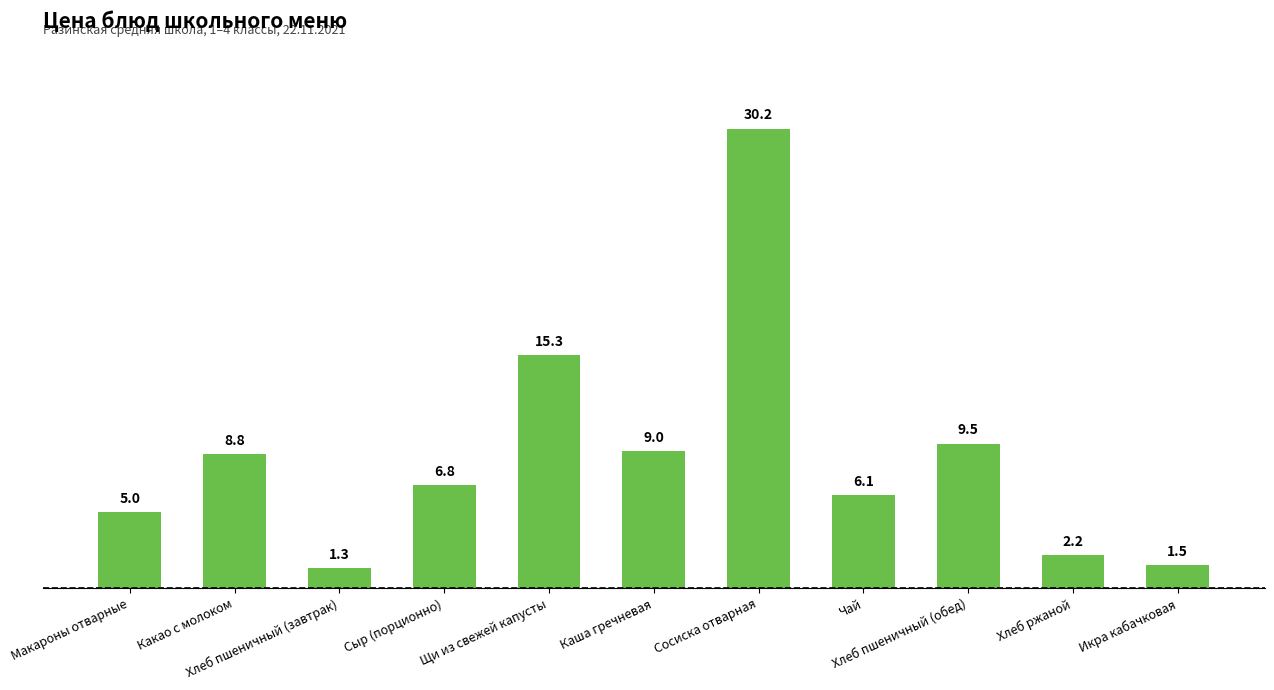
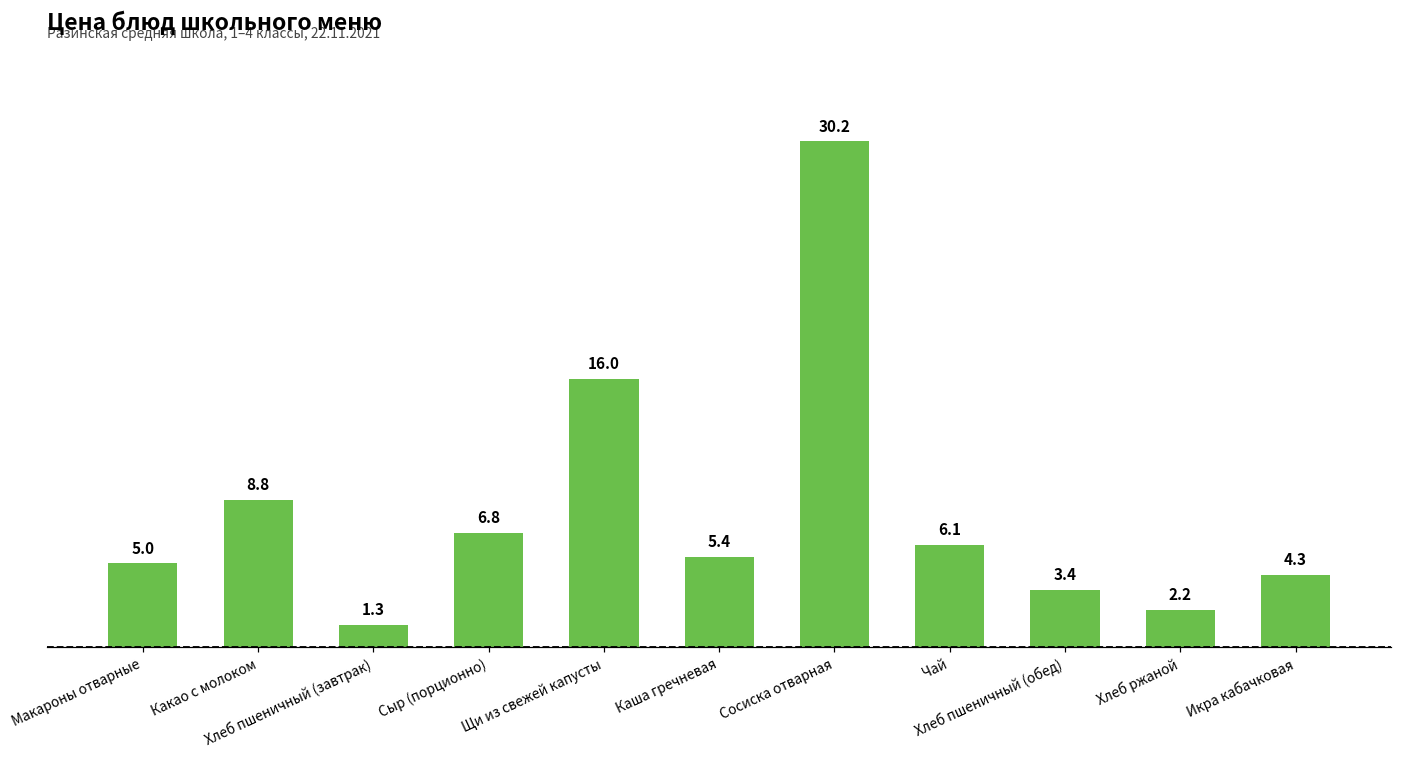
  {
    "Макароны отварные": 5.0,
    "Какао с молоком": 8.8,
    "Хлеб пшеничный (завтрак)": 1.3,
    "Сыр (порционно)": 6.8,
-   "Щи из свежей капусты": 15.3,
-   "Каша гречневая": 9.0,
+   "Щи из свежей капусты": 16.0,
+   "Каша гречневая": 5.4,
    "Сосиска отварная": 30.2,
    "Чай": 6.1,
-   "Хлеб пшеничный (обед)": 9.5,
+   "Хлеб пшеничный (обед)": 3.4,
    "Хлеб ржаной": 2.2,
-   "Икра кабачковая": 1.5
+   "Икра кабачковая": 4.3
  }
